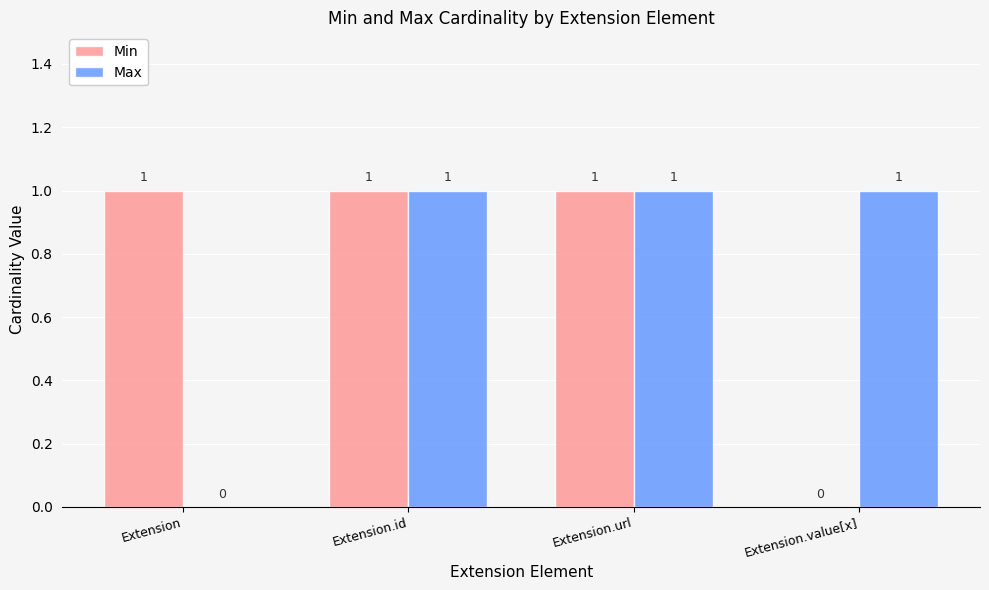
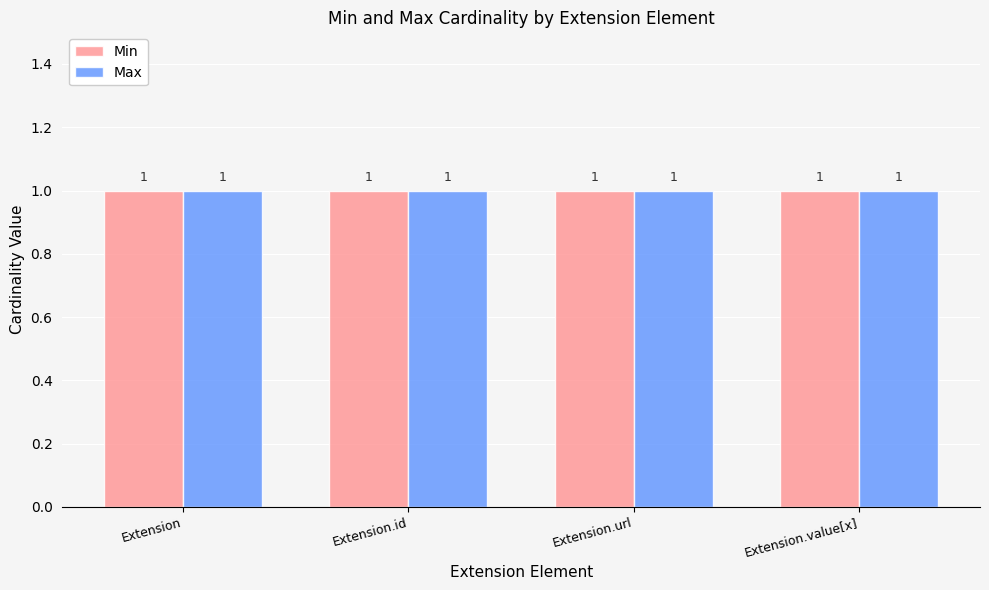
  {
    "Min": {
      "Extension": 1,
      "Extension.id": 1,
      "Extension.url": 1,
-     "Extension.value[x]": 0
+     "Extension.value[x]": 1
    },
    "Max": {
-     "Extension": 0,
+     "Extension": 1,
      "Extension.id": 1,
      "Extension.url": 1,
      "Extension.value[x]": 1
    }
  }
